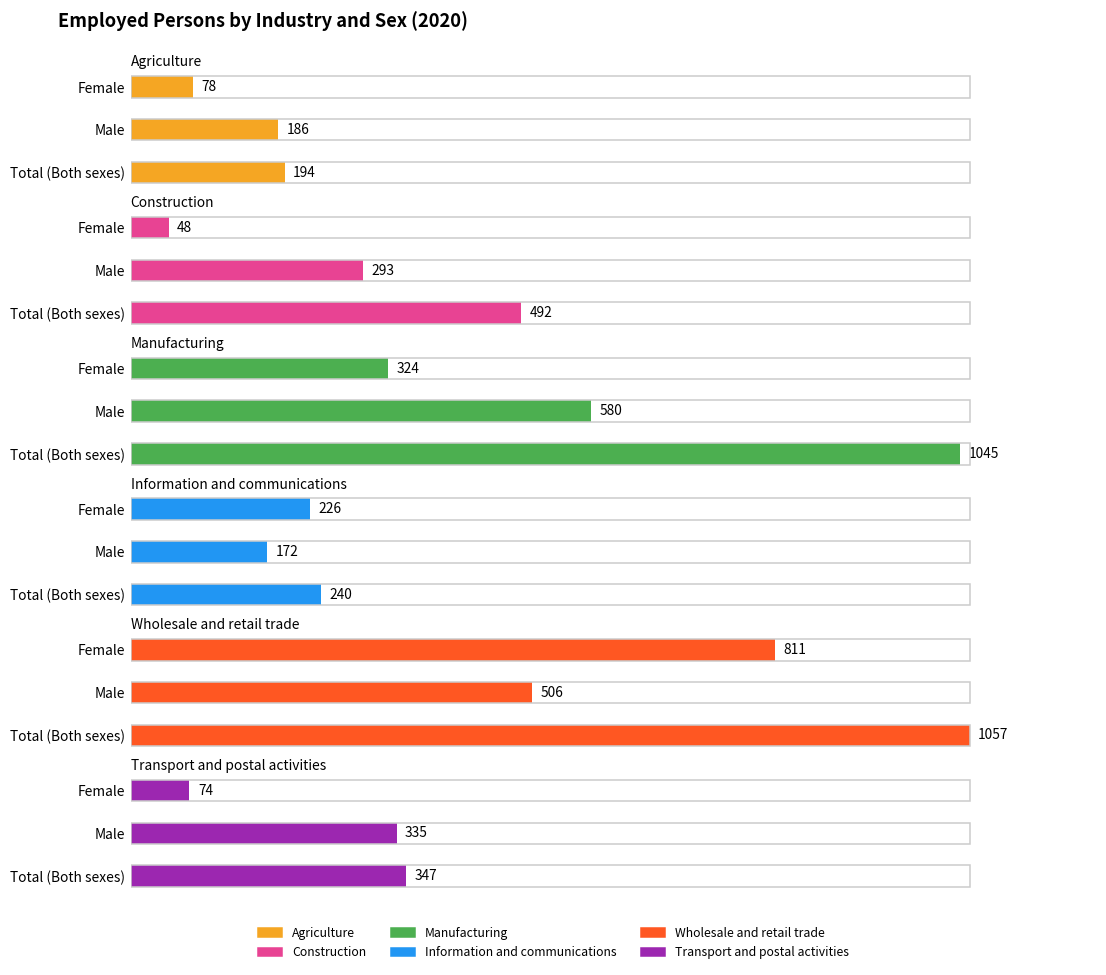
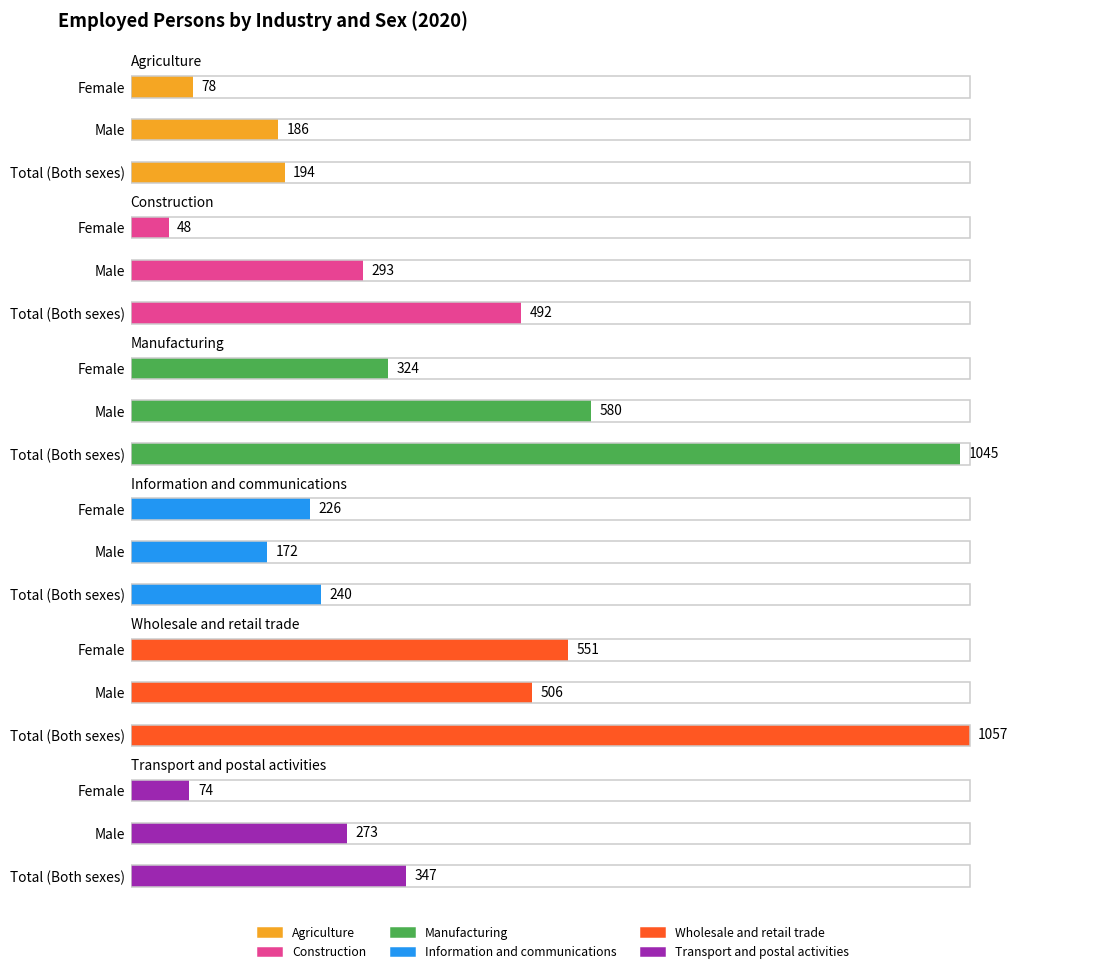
  {
    "Agriculture": {
      "Female": 78,
      "Male": 186,
      "Total (Both sexes)": 194
    },
    "Construction": {
      "Female": 48,
      "Male": 293,
      "Total (Both sexes)": 492
    },
    "Manufacturing": {
      "Female": 324,
      "Male": 580,
      "Total (Both sexes)": 1045
    },
    "Information and communications": {
      "Female": 226,
      "Male": 172,
      "Total (Both sexes)": 240
    },
    "Wholesale and retail trade": {
-     "Female": 811,
+     "Female": 551,
      "Male": 506,
      "Total (Both sexes)": 1057
    },
    "Transport and postal activities": {
      "Female": 74,
-     "Male": 335,
+     "Male": 273,
      "Total (Both sexes)": 347
    }
  }
